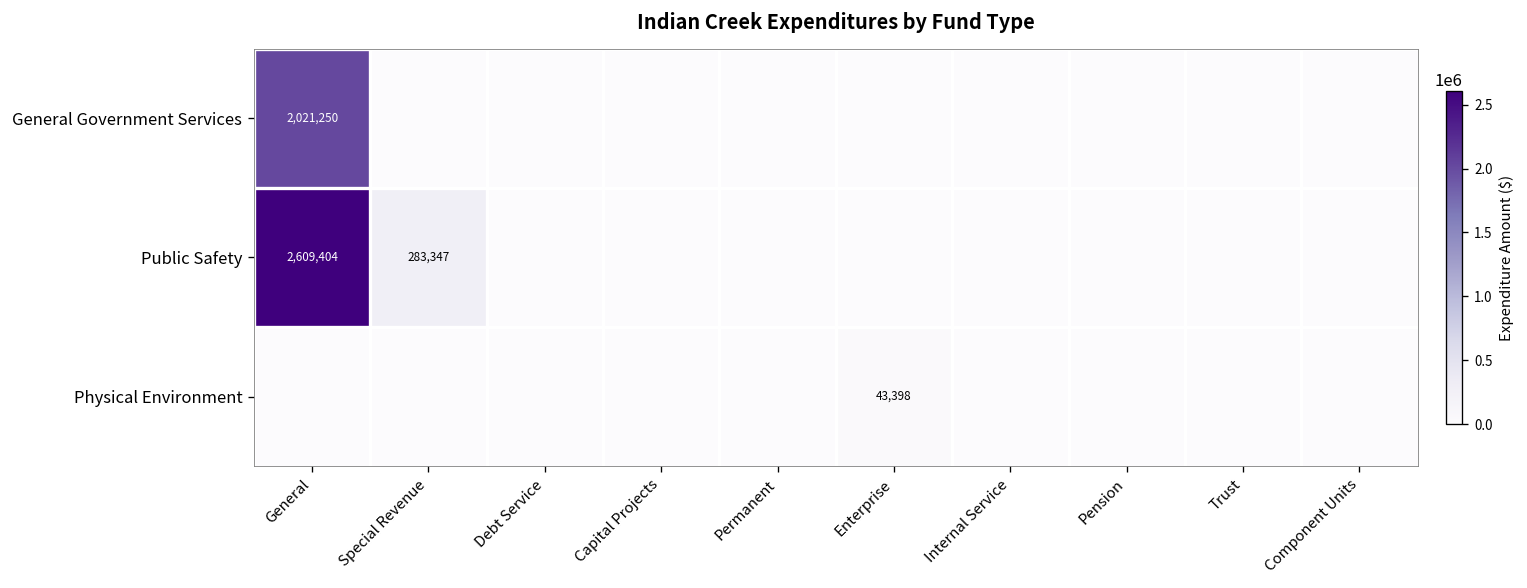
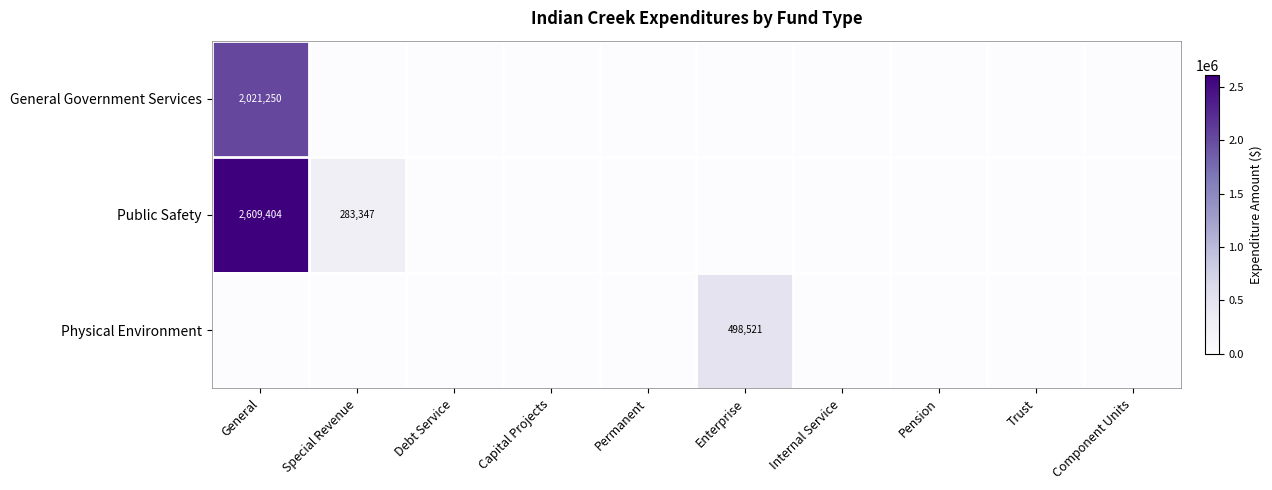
  {
    "General Government Services": {
      "General": "2,021,250"
    },
    "Public Safety": {
      "General": "2,609,404",
      "Special Revenue": "283,347"
    },
    "Physical Environment": {
-     "Enterprise": "43,398"
+     "Enterprise": "498,521"
    }
  }
